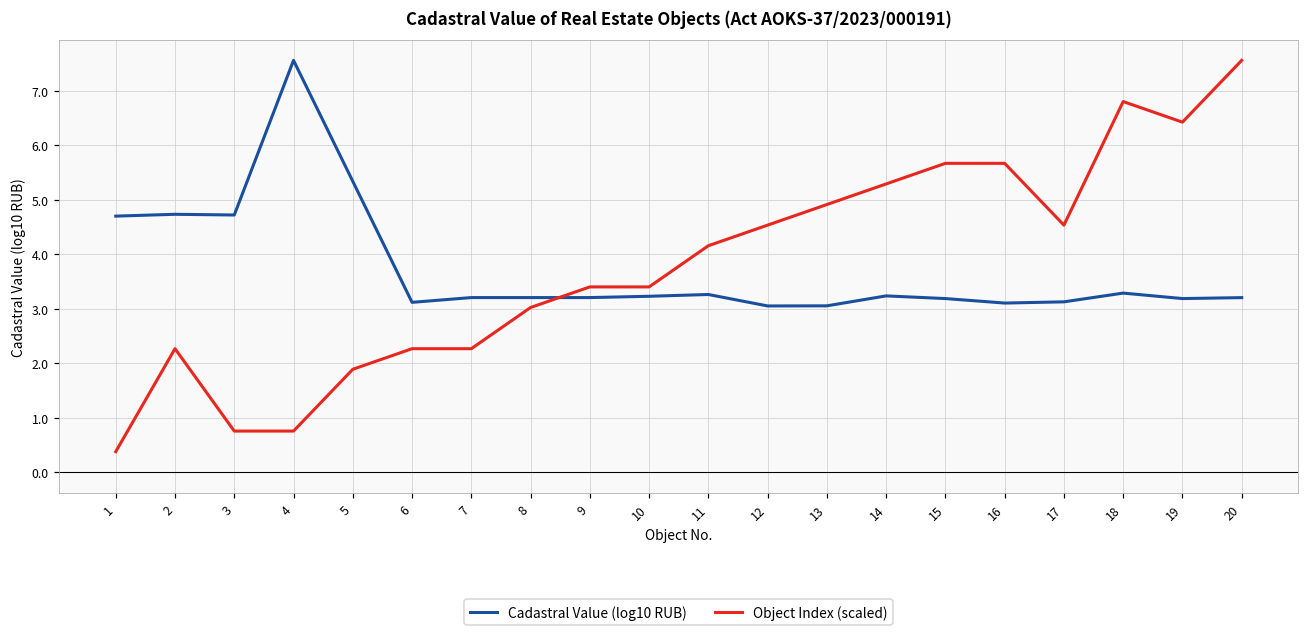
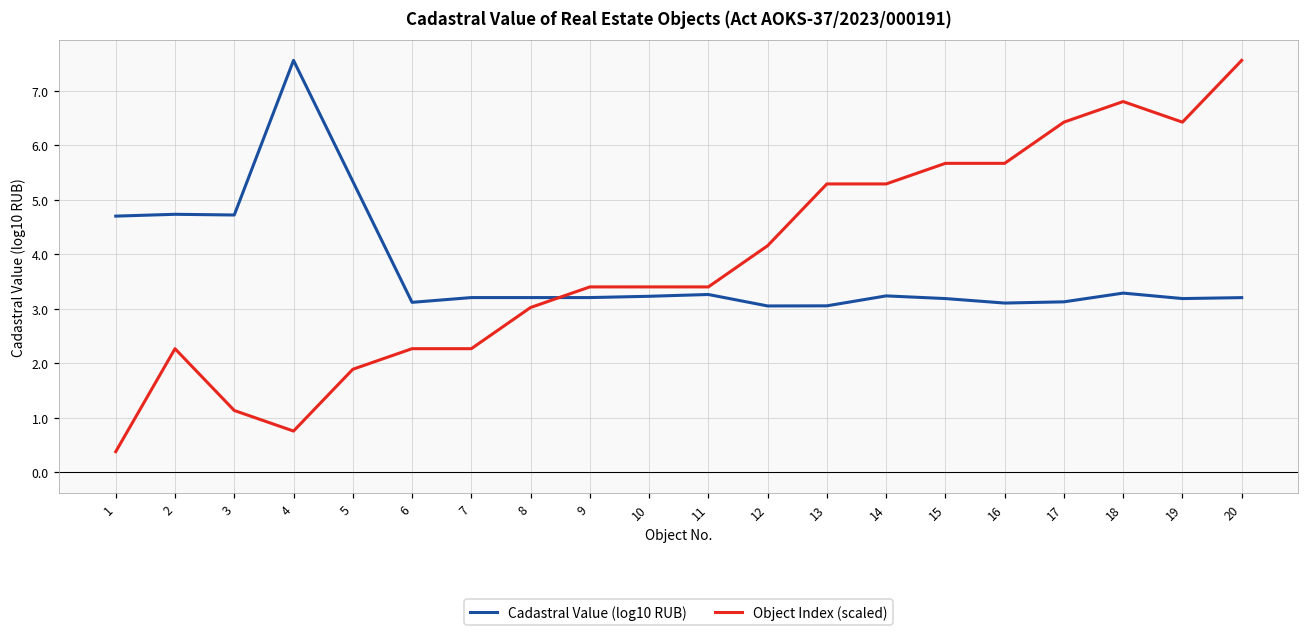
  {
    "Cadastral Value (log10 RUB)": {
      "1": 4.7,
      "2": 4.7,
      "3": 4.7,
      "4": 7.6,
      "5": 5.3,
      "6": 3.1,
      "7": 3.2,
      "8": 3.2,
      "9": 3.2,
      "10": 3.2,
      "11": 3.3,
      "12": 3.1,
      "13": 3.1,
      "14": 3.2,
      "15": 3.2,
      "16": 3.1,
      "17": 3.1,
      "18": 3.3,
      "19": 3.2,
      "20": 3.2
    },
    "Object Index (scaled)": {
      "1": 0.4,
      "2": 2.3,
-     "3": 0.8,
+     "3": 1.1,
      "4": 0.8,
      "5": 1.9,
      "6": 2.3,
      "7": 2.3,
      "8": 3.0,
      "9": 3.4,
      "10": 3.4,
-     "11": 4.2,
-     "12": 4.5,
-     "13": 4.9,
+     "11": 3.4,
+     "12": 4.2,
+     "13": 5.3,
      "14": 5.3,
      "15": 5.7,
      "16": 5.7,
-     "17": 4.5,
+     "17": 6.4,
      "18": 6.8,
      "19": 6.4,
      "20": 7.6
    }
  }
